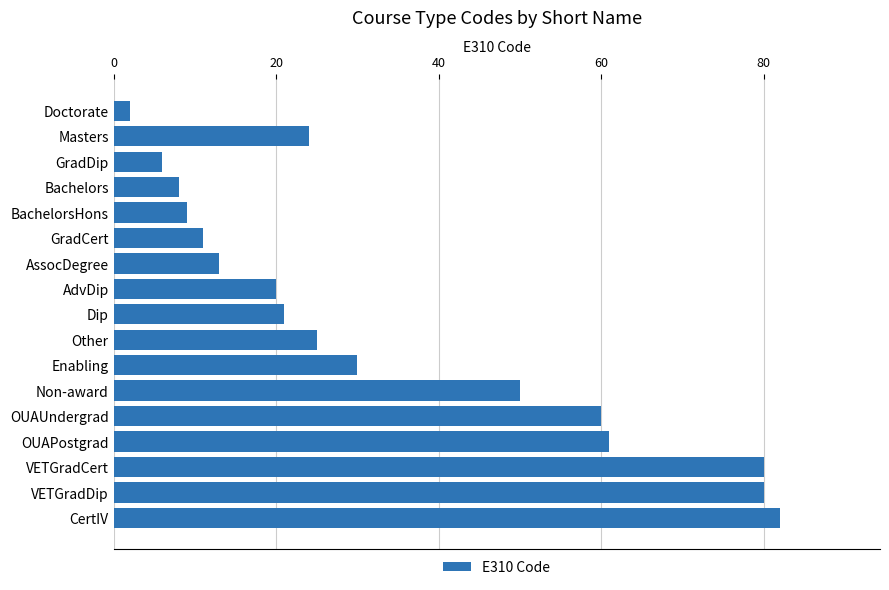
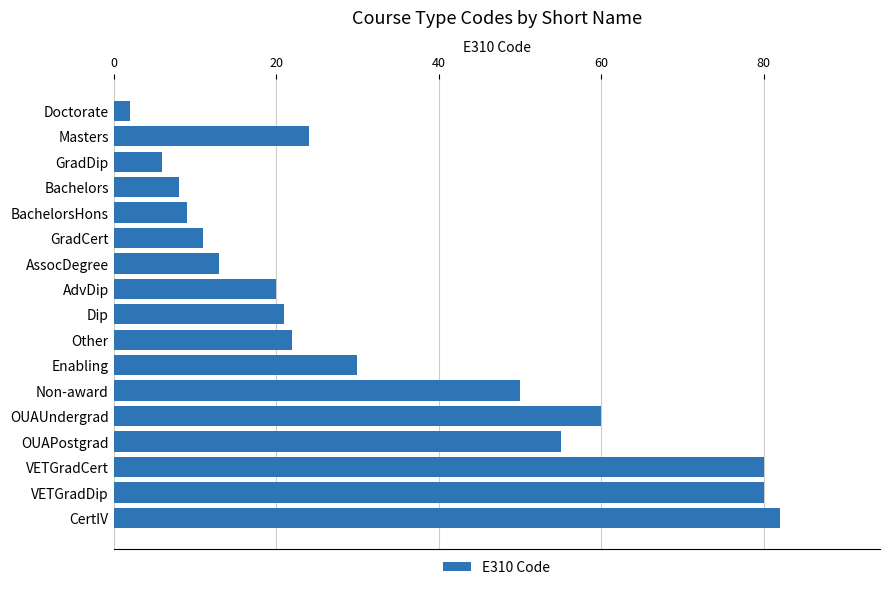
  {
    "Doctorate": 2,
    "Masters": 24,
    "GradDip": 6,
    "Bachelors": 8,
    "BachelorsHons": 9,
    "GradCert": 11,
    "AssocDegree": 13,
    "AdvDip": 20,
    "Dip": 21,
-   "Other": 25,
+   "Other": 22,
    "Enabling": 30,
    "Non-award": 50,
    "OUAUndergrad": 60,
-   "OUAPostgrad": 61,
+   "OUAPostgrad": 55,
    "VETGradCert": 80,
    "VETGradDip": 80,
    "CertIV": 82
  }
